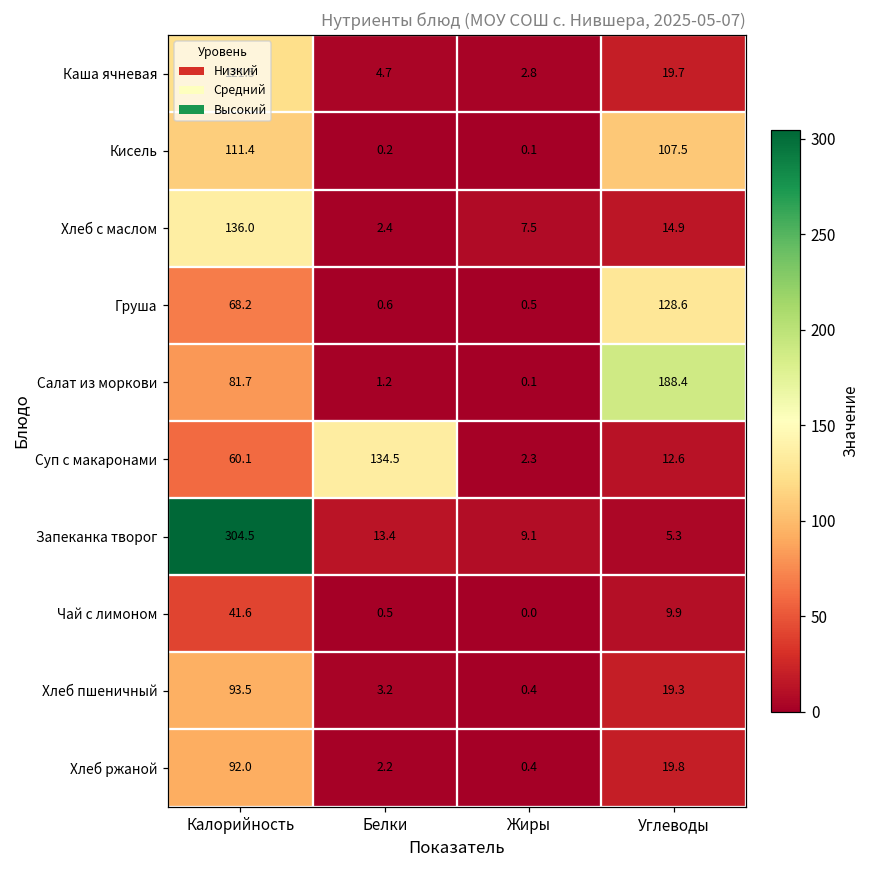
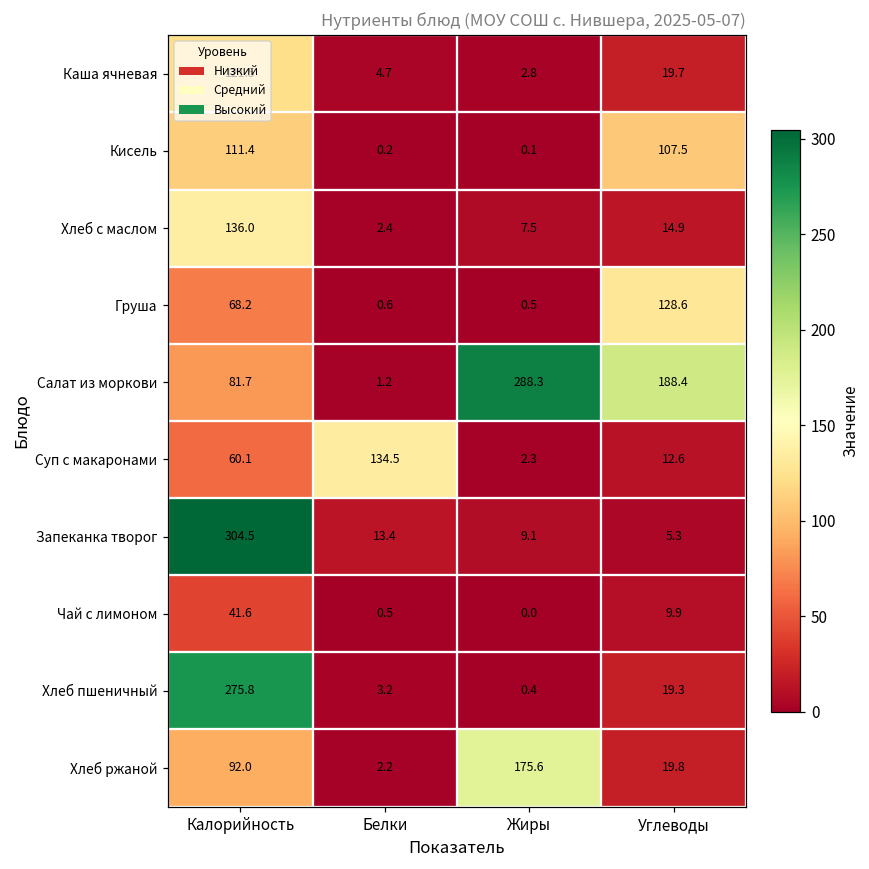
  {
    "Каша ячневая": {
      "Белки": 4.7,
      "Жиры": 2.8,
      "Углеводы": 19.7
    },
    "Кисель": {
      "Калорийность": 111.4,
      "Белки": 0.2,
      "Жиры": 0.1,
      "Углеводы": 107.5
    },
    "Хлеб с маслом": {
      "Калорийность": 136.0,
      "Белки": 2.4,
      "Жиры": 7.5,
      "Углеводы": 14.9
    },
    "Груша": {
      "Калорийность": 68.2,
      "Белки": 0.6,
      "Жиры": 0.5,
      "Углеводы": 128.6
    },
    "Салат из моркови": {
      "Калорийность": 81.7,
      "Белки": 1.2,
-     "Жиры": 0.1,
+     "Жиры": 288.3,
      "Углеводы": 188.4
    },
    "Суп с макаронами": {
      "Калорийность": 60.1,
      "Белки": 134.5,
      "Жиры": 2.3,
      "Углеводы": 12.6
    },
    "Запеканка творог": {
      "Калорийность": 304.5,
      "Белки": 13.4,
      "Жиры": 9.1,
      "Углеводы": 5.3
    },
    "Чай с лимоном": {
      "Калорийность": 41.6,
      "Белки": 0.5,
      "Жиры": 0.0,
      "Углеводы": 9.9
    },
    "Хлеб пшеничный": {
-     "Калорийность": 93.5,
+     "Калорийность": 275.8,
      "Белки": 3.2,
      "Жиры": 0.4,
      "Углеводы": 19.3
    },
    "Хлеб ржаной": {
      "Калорийность": 92.0,
      "Белки": 2.2,
-     "Жиры": 0.4,
+     "Жиры": 175.6,
      "Углеводы": 19.8
    }
  }
